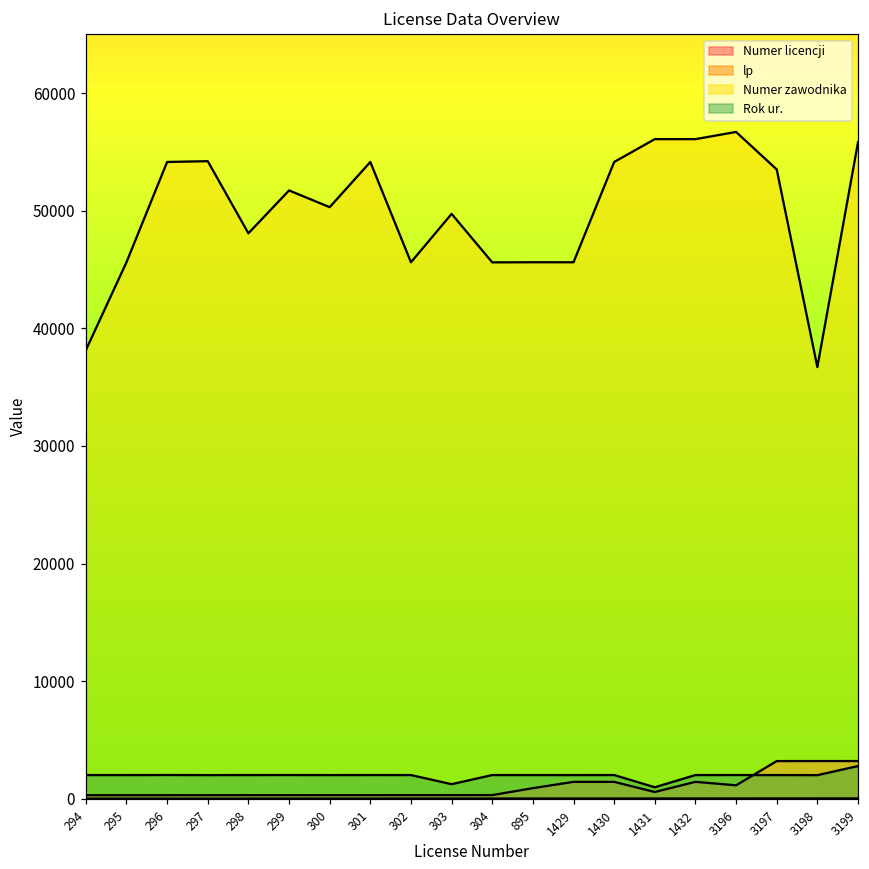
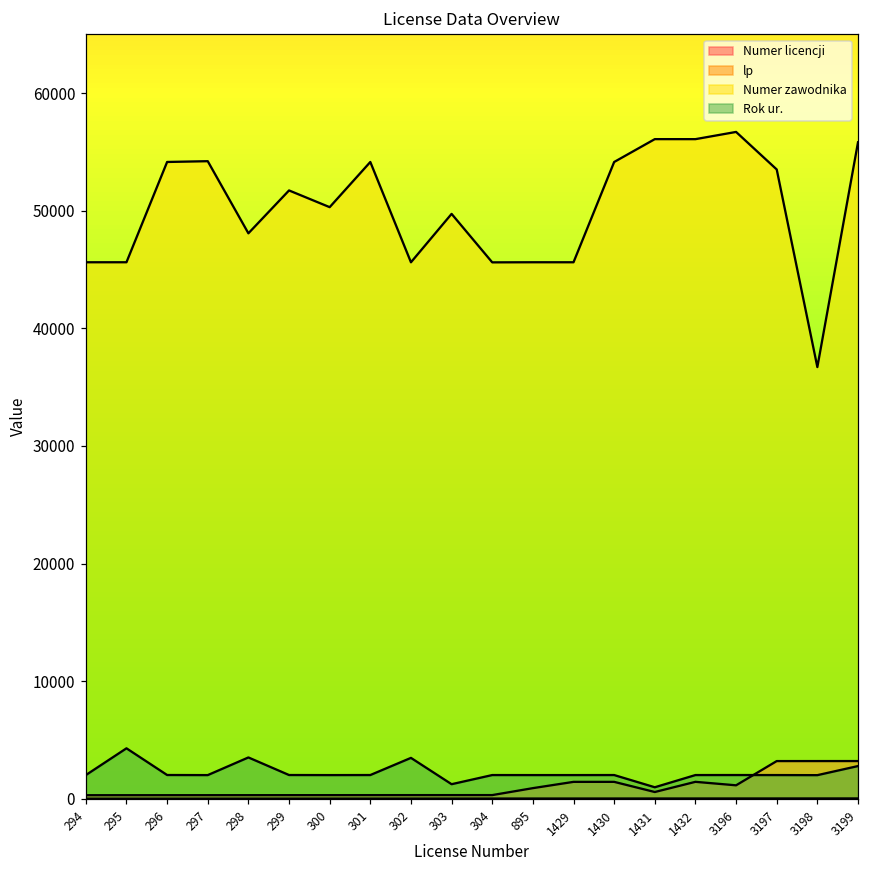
  {
    "Numer licencji": {
      "294": 300,
      "295": 300,
      "296": 300,
      "297": 300,
      "298": 300,
      "299": 300,
      "300": 300,
      "301": 300,
      "302": 300,
      "303": 300,
      "304": 300,
      "895": 900,
      "1429": 1400,
      "1430": 1400,
      "1431": 600,
      "1432": 1400,
      "3196": 1100,
      "3197": 3200,
      "3198": 3200,
      "3199": 3200
    },
    "lp": {
      "294": 0,
      "295": 0,
      "296": 0,
      "297": 0,
      "298": 0,
      "299": 0,
      "300": 0,
      "301": 0,
      "302": 0,
      "303": 0,
      "304": 0,
      "895": 0,
      "1429": 0,
      "1430": 0,
      "1431": 0,
      "1432": 0,
      "3196": 0,
      "3197": 0,
      "3198": 0,
      "3199": 0
    },
    "Numer zawodnika": {
-     "294": 38100,
+     "294": 45600,
      "295": 45600,
      "296": 54200,
      "297": 54200,
      "298": 48100,
      "299": 51700,
      "300": 50300,
      "301": 54200,
      "302": 45600,
      "303": 49700,
      "304": 45600,
      "895": 45600,
      "1429": 45600,
      "1430": 54200,
      "1431": 56100,
      "1432": 56100,
      "3196": 56700,
      "3197": 53500,
      "3198": 36700,
      "3199": 55800
    },
    "Rok ur.": {
      "294": 2000,
-     "295": 2000,
+     "295": 4300,
      "296": 2000,
      "297": 2000,
-     "298": 2000,
+     "298": 3500,
      "299": 2000,
      "300": 2000,
      "301": 2000,
-     "302": 2000,
+     "302": 3500,
      "303": 1200,
      "304": 2000,
      "895": 2000,
      "1429": 2000,
      "1430": 2000,
      "1431": 1000,
      "1432": 2000,
      "3196": 2000,
      "3197": 2000,
      "3198": 2000,
      "3199": 2800
    }
  }
